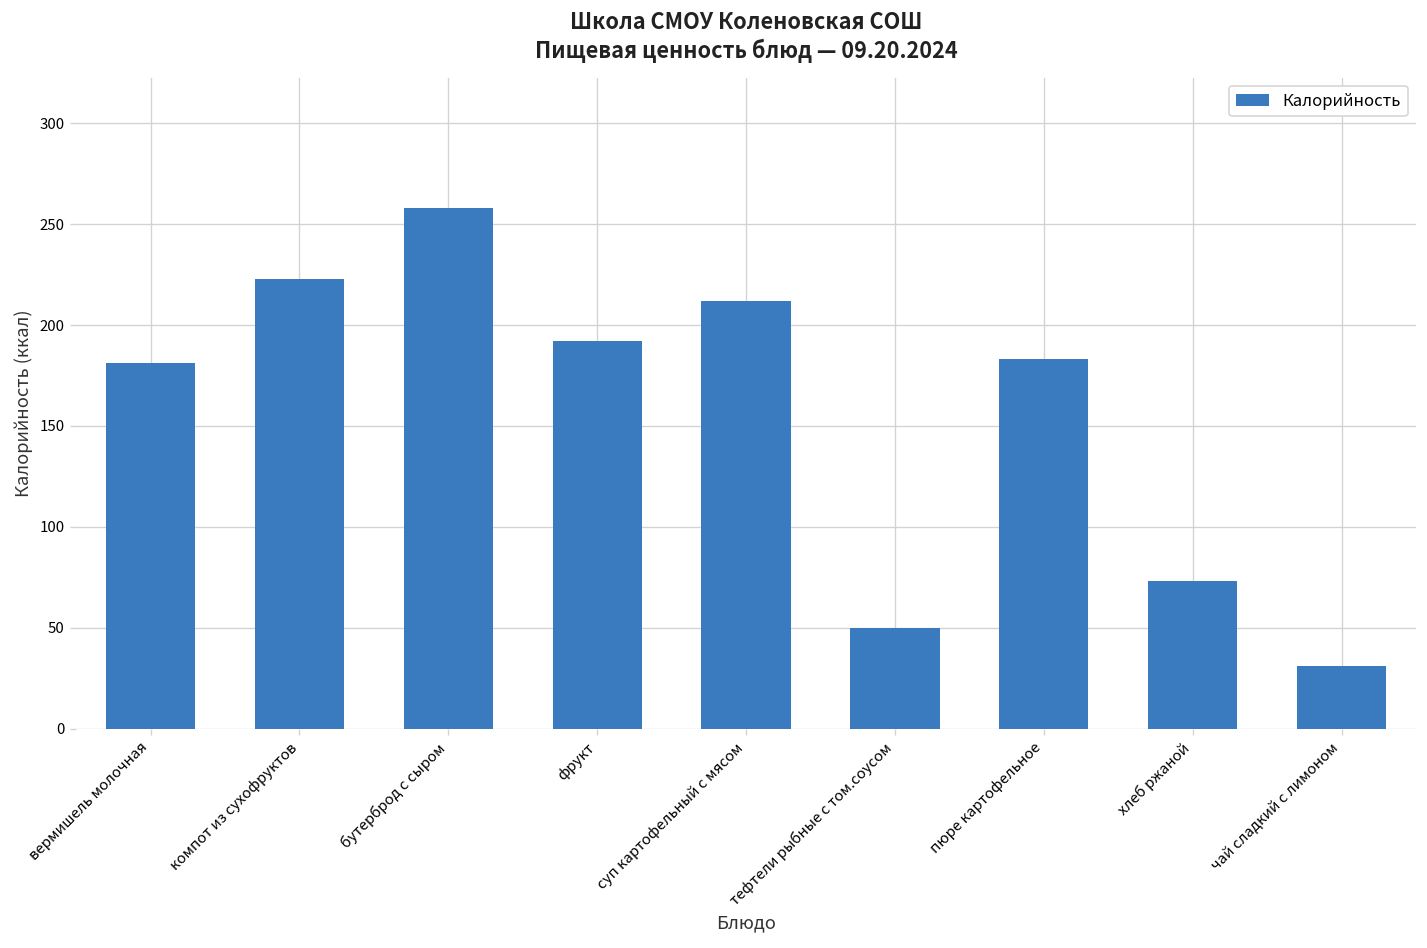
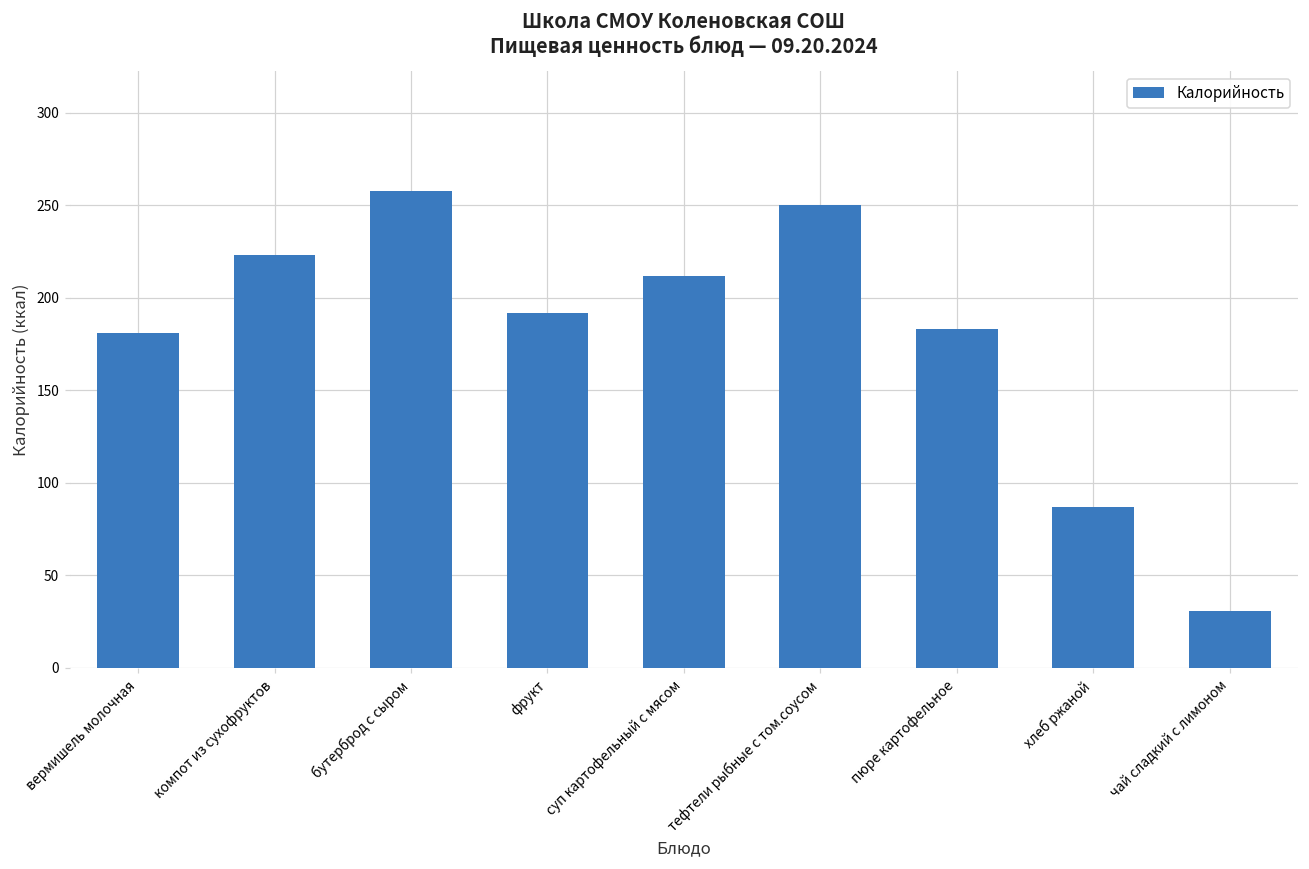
  {
    "вермишель молочная": 181,
    "компот из сухофруктов": 223,
    "бутерброд с сыром": 258,
    "фрукт": 192,
    "суп картофельный с мясом": 212,
-   "тефтели рыбные с том.соусом": 50,
+   "тефтели рыбные с том.соусом": 250,
    "пюре картофельное": 183,
-   "хлеб ржаной": 73,
+   "хлеб ржаной": 87,
    "чай сладкий с лимоном": 31
  }
